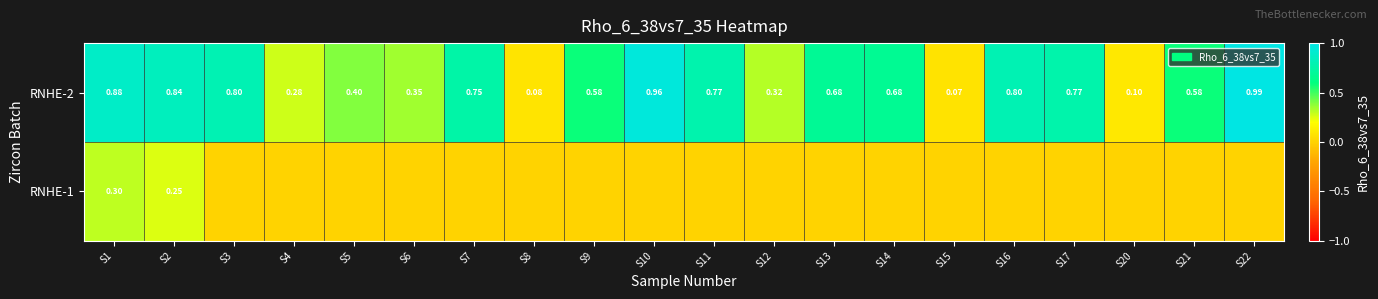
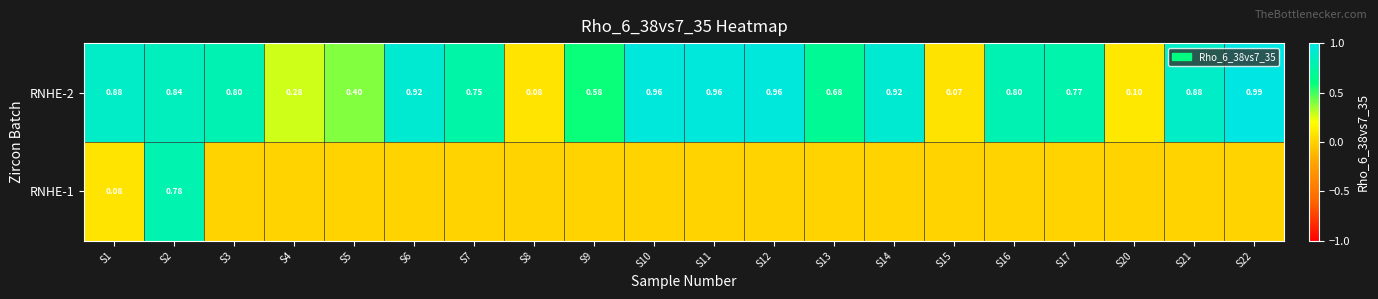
  {
    "RNHE-2": {
      "S1": 0.88,
      "S2": 0.84,
      "S3": 0.80,
      "S4": 0.28,
      "S5": 0.40,
-     "S6": 0.35,
+     "S6": 0.92,
      "S7": 0.75,
      "S8": 0.08,
      "S9": 0.58,
      "S10": 0.96,
-     "S11": 0.77,
-     "S12": 0.32,
+     "S11": 0.96,
+     "S12": 0.96,
      "S13": 0.68,
-     "S14": 0.68,
+     "S14": 0.92,
      "S15": 0.07,
      "S16": 0.80,
      "S17": 0.77,
      "S20": 0.10,
-     "S21": 0.58,
+     "S21": 0.88,
      "S22": 0.99
    },
    "RNHE-1": {
-     "S1": 0.30,
-     "S2": 0.25
+     "S1": 0.08,
+     "S2": 0.78
    }
  }
